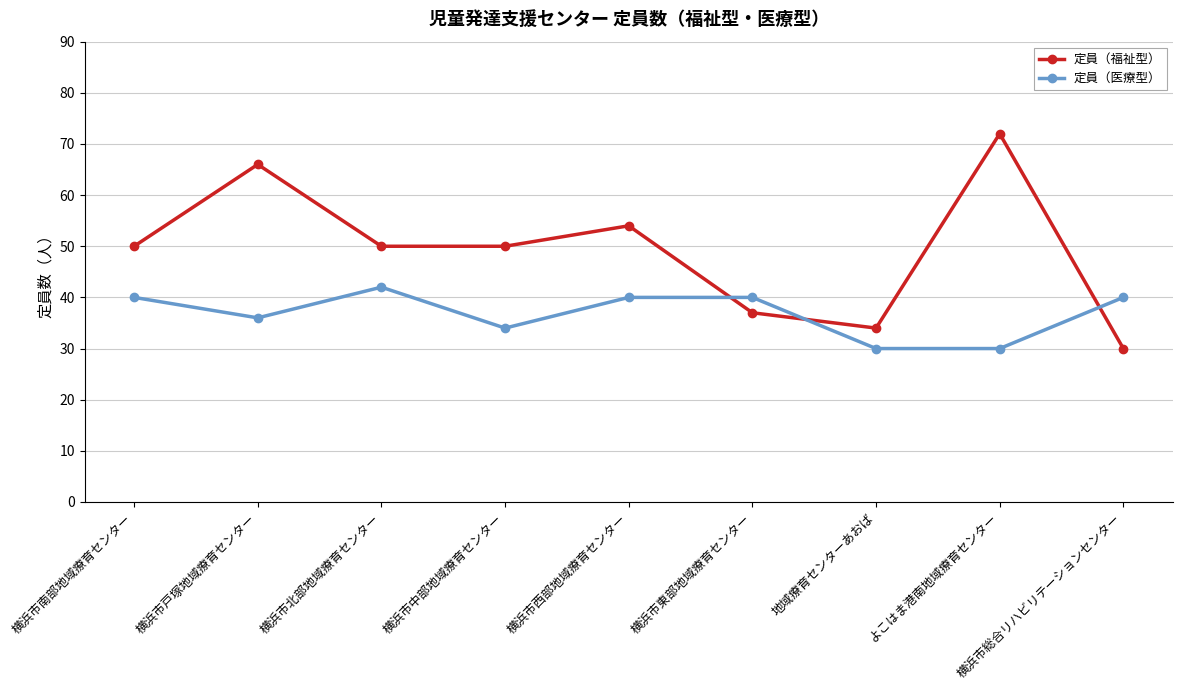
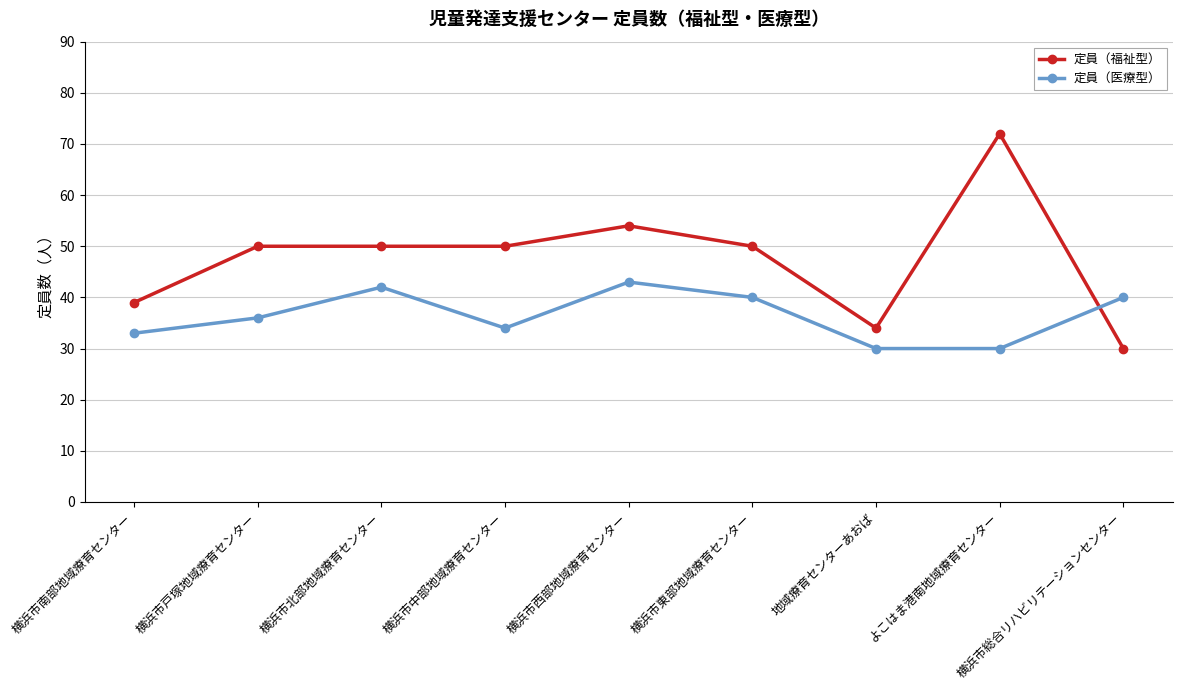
  {
    "定員（福祉型）": {
-     "横浜市南部地域療育センター": 50,
-     "横浜市戸塚地域療育センター": 66,
+     "横浜市南部地域療育センター": 39,
+     "横浜市戸塚地域療育センター": 50,
      "横浜市北部地域療育センター": 50,
      "横浜市中部地域療育センター": 50,
      "横浜市西部地域療育センター": 54,
-     "横浜市東部地域療育センター": 37,
+     "横浜市東部地域療育センター": 50,
      "地域療育センターあおば": 34,
      "よこはま港南地域療育センター": 72,
      "横浜市総合リハビリテーションセンター": 30
    },
    "定員（医療型）": {
-     "横浜市南部地域療育センター": 40,
+     "横浜市南部地域療育センター": 33,
      "横浜市戸塚地域療育センター": 36,
      "横浜市北部地域療育センター": 42,
      "横浜市中部地域療育センター": 34,
-     "横浜市西部地域療育センター": 40,
+     "横浜市西部地域療育センター": 43,
      "横浜市東部地域療育センター": 40,
      "地域療育センターあおば": 30,
      "よこはま港南地域療育センター": 30,
      "横浜市総合リハビリテーションセンター": 40
    }
  }
